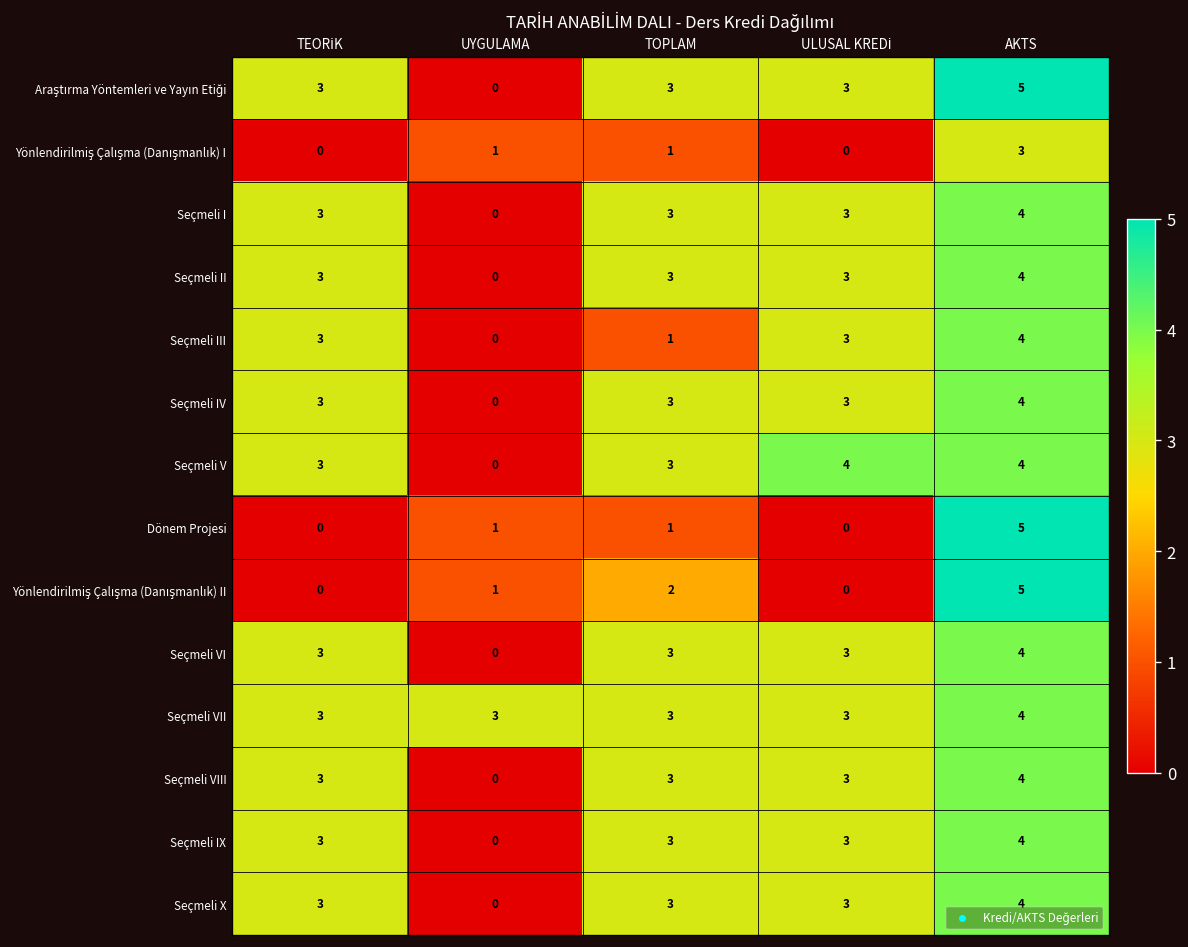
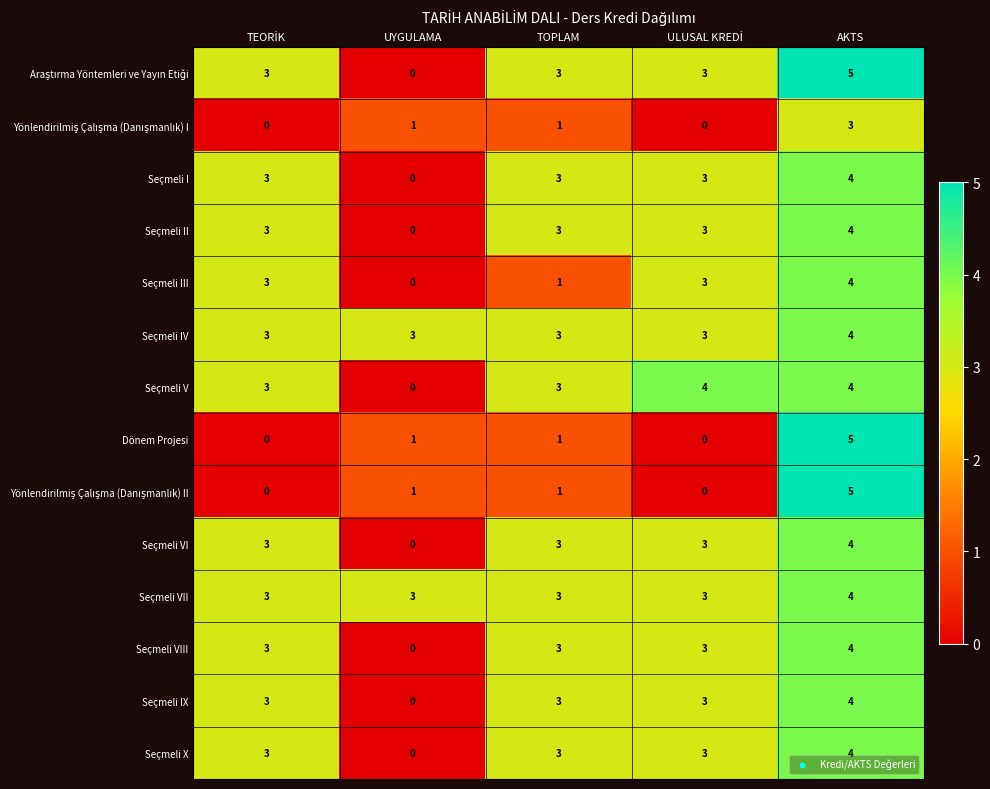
  {
    "Araştırma Yöntemleri ve Yayın Etiği": {
      "TEORİK": 3,
      "UYGULAMA": 0,
      "TOPLAM": 3,
      "ULUSAL KREDİ": 3,
      "AKTS": 5
    },
    "Yönlendirilmiş Çalışma (Danışmanlık) I": {
      "TEORİK": 0,
      "UYGULAMA": 1,
      "TOPLAM": 1,
      "ULUSAL KREDİ": 0,
      "AKTS": 3
    },
    "Seçmeli I": {
      "TEORİK": 3,
      "UYGULAMA": 0,
      "TOPLAM": 3,
      "ULUSAL KREDİ": 3,
      "AKTS": 4
    },
    "Seçmeli II": {
      "TEORİK": 3,
      "UYGULAMA": 0,
      "TOPLAM": 3,
      "ULUSAL KREDİ": 3,
      "AKTS": 4
    },
    "Seçmeli III": {
      "TEORİK": 3,
      "UYGULAMA": 0,
      "TOPLAM": 1,
      "ULUSAL KREDİ": 3,
      "AKTS": 4
    },
    "Seçmeli IV": {
      "TEORİK": 3,
-     "UYGULAMA": 0,
+     "UYGULAMA": 3,
      "TOPLAM": 3,
      "ULUSAL KREDİ": 3,
      "AKTS": 4
    },
    "Seçmeli V": {
      "TEORİK": 3,
      "UYGULAMA": 0,
      "TOPLAM": 3,
      "ULUSAL KREDİ": 4,
      "AKTS": 4
    },
    "Dönem Projesi": {
      "TEORİK": 0,
      "UYGULAMA": 1,
      "TOPLAM": 1,
      "ULUSAL KREDİ": 0,
      "AKTS": 5
    },
    "Yönlendirilmiş Çalışma (Danışmanlık) II": {
      "TEORİK": 0,
      "UYGULAMA": 1,
-     "TOPLAM": 2,
+     "TOPLAM": 1,
      "ULUSAL KREDİ": 0,
      "AKTS": 5
    },
    "Seçmeli VI": {
      "TEORİK": 3,
      "UYGULAMA": 0,
      "TOPLAM": 3,
      "ULUSAL KREDİ": 3,
      "AKTS": 4
    },
    "Seçmeli VII": {
      "TEORİK": 3,
      "UYGULAMA": 3,
      "TOPLAM": 3,
      "ULUSAL KREDİ": 3,
      "AKTS": 4
    },
    "Seçmeli VIII": {
      "TEORİK": 3,
      "UYGULAMA": 0,
      "TOPLAM": 3,
      "ULUSAL KREDİ": 3,
      "AKTS": 4
    },
    "Seçmeli IX": {
      "TEORİK": 3,
      "UYGULAMA": 0,
      "TOPLAM": 3,
      "ULUSAL KREDİ": 3,
      "AKTS": 4
    },
    "Seçmeli X": {
      "TEORİK": 3,
      "UYGULAMA": 0,
      "TOPLAM": 3,
      "ULUSAL KREDİ": 3
    }
  }
